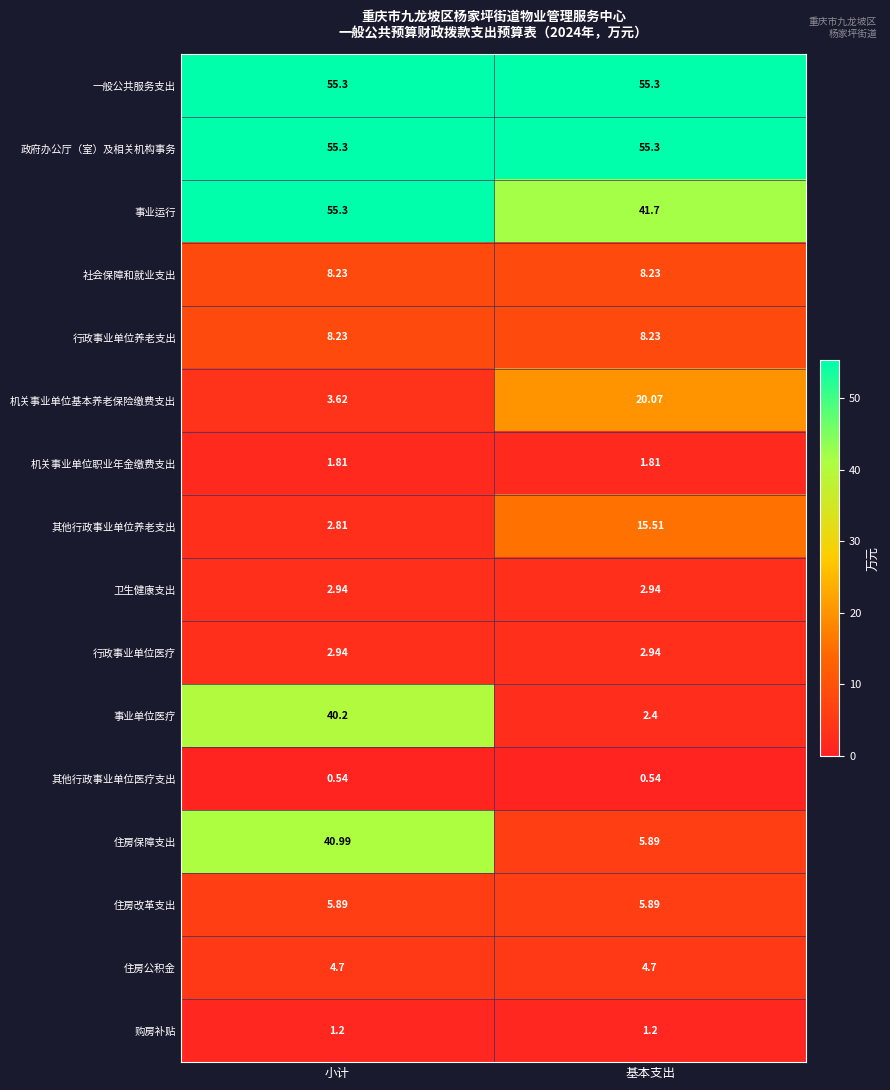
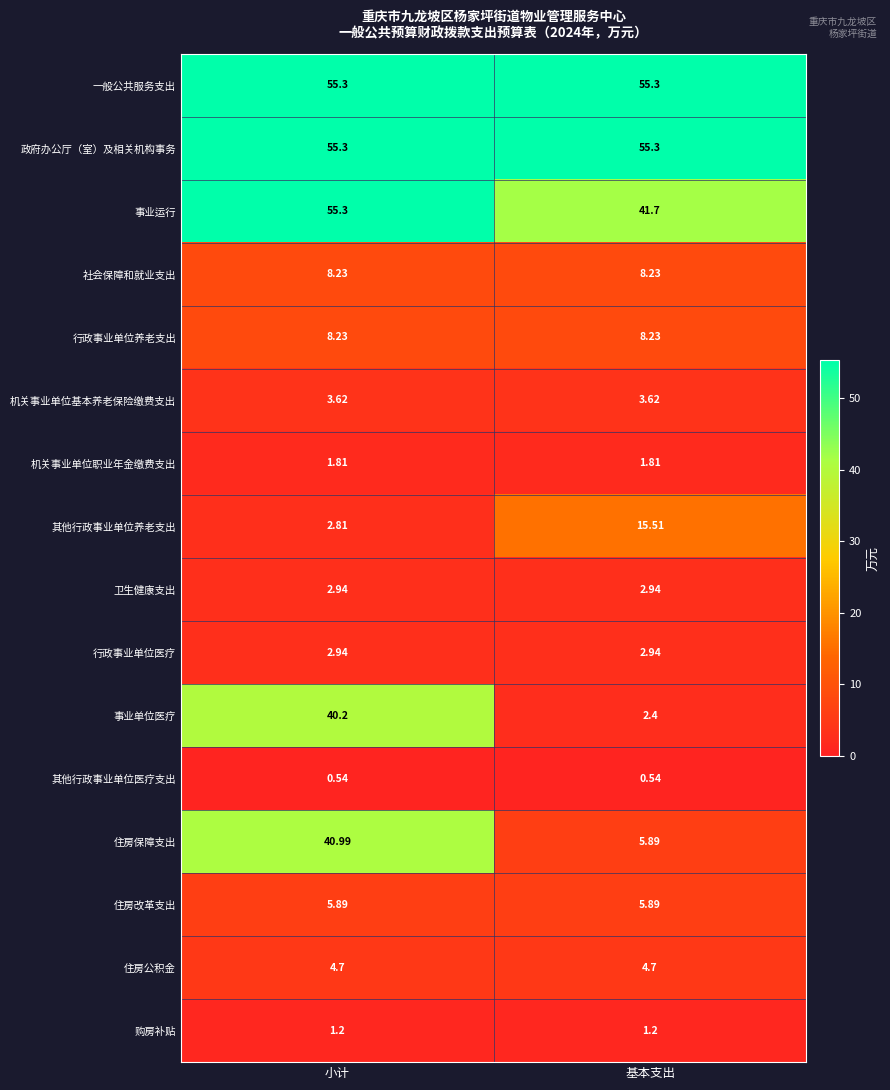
  {
    "一般公共服务支出": {
      "小计": 55.3,
      "基本支出": 55.3
    },
    "政府办公厅（室）及相关机构事务": {
      "小计": 55.3,
      "基本支出": 55.3
    },
    "事业运行": {
      "小计": 55.3,
      "基本支出": 41.7
    },
    "社会保障和就业支出": {
      "小计": 8.23,
      "基本支出": 8.23
    },
    "行政事业单位养老支出": {
      "小计": 8.23,
      "基本支出": 8.23
    },
    "机关事业单位基本养老保险缴费支出": {
      "小计": 3.62,
-     "基本支出": 20.07
+     "基本支出": 3.62
    },
    "机关事业单位职业年金缴费支出": {
      "小计": 1.81,
      "基本支出": 1.81
    },
    "其他行政事业单位养老支出": {
      "小计": 2.81,
      "基本支出": 15.51
    },
    "卫生健康支出": {
      "小计": 2.94,
      "基本支出": 2.94
    },
    "行政事业单位医疗": {
      "小计": 2.94,
      "基本支出": 2.94
    },
    "事业单位医疗": {
      "小计": 40.2,
      "基本支出": 2.4
    },
    "其他行政事业单位医疗支出": {
      "小计": 0.54,
      "基本支出": 0.54
    },
    "住房保障支出": {
      "小计": 40.99,
      "基本支出": 5.89
    },
    "住房改革支出": {
      "小计": 5.89,
      "基本支出": 5.89
    },
    "住房公积金": {
      "小计": 4.7,
      "基本支出": 4.7
    },
    "购房补贴": {
      "小计": 1.2,
      "基本支出": 1.2
    }
  }
